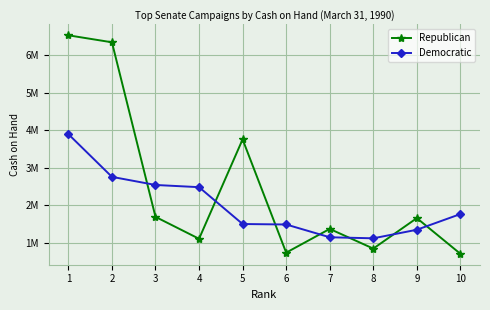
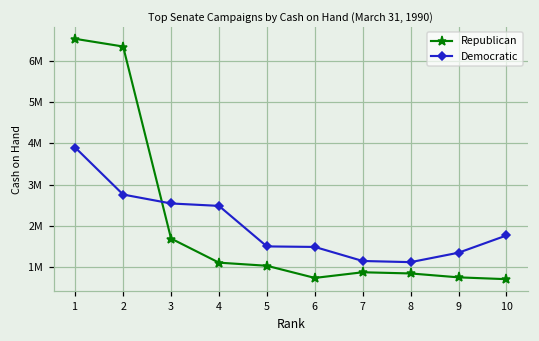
  {
    "Republican": {
      "1": 6500000,
      "2": 6300000,
      "3": 1700000,
      "4": 1100000,
-     "5": 3800000,
+     "5": 1000000,
      "6": 700000,
-     "7": 1400000,
+     "7": 900000,
      "8": 800000,
-     "9": 1700000,
+     "9": 800000,
      "10": 700000
    },
    "Democratic": {
      "1": 3900000,
      "2": 2800000,
      "3": 2500000,
      "4": 2500000,
      "5": 1500000,
      "6": 1500000,
      "7": 1100000,
      "8": 1100000,
      "9": 1300000,
      "10": 1800000
    }
  }
